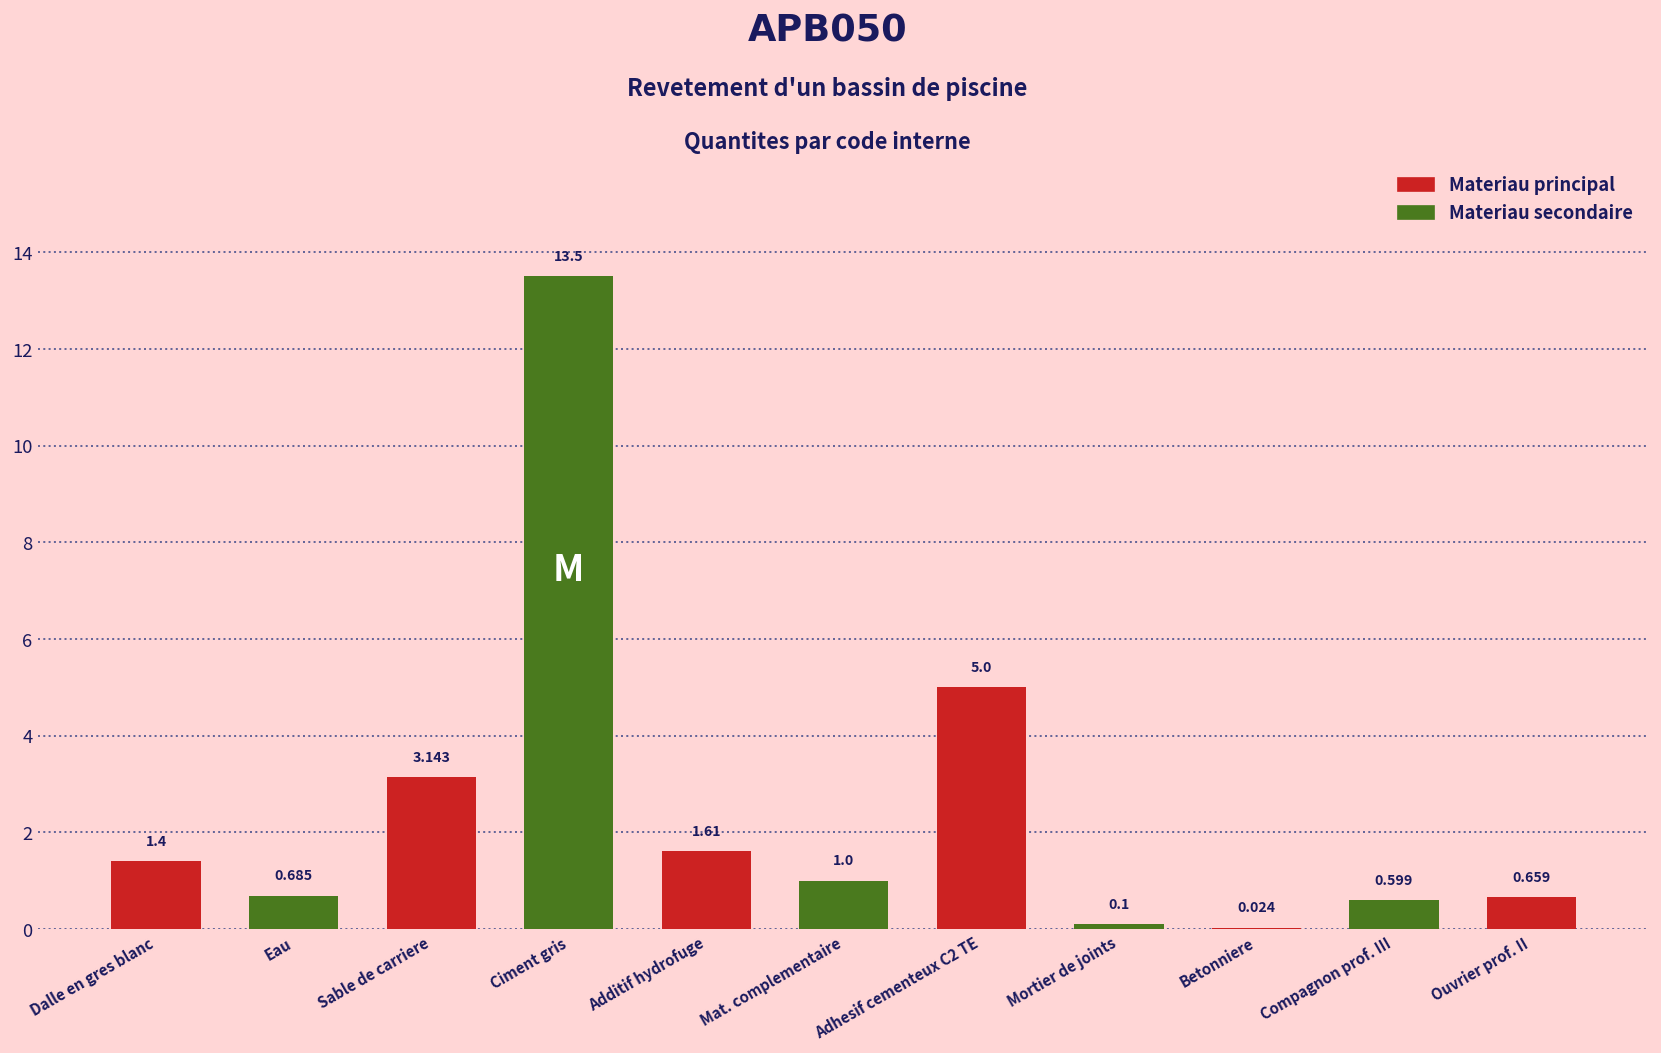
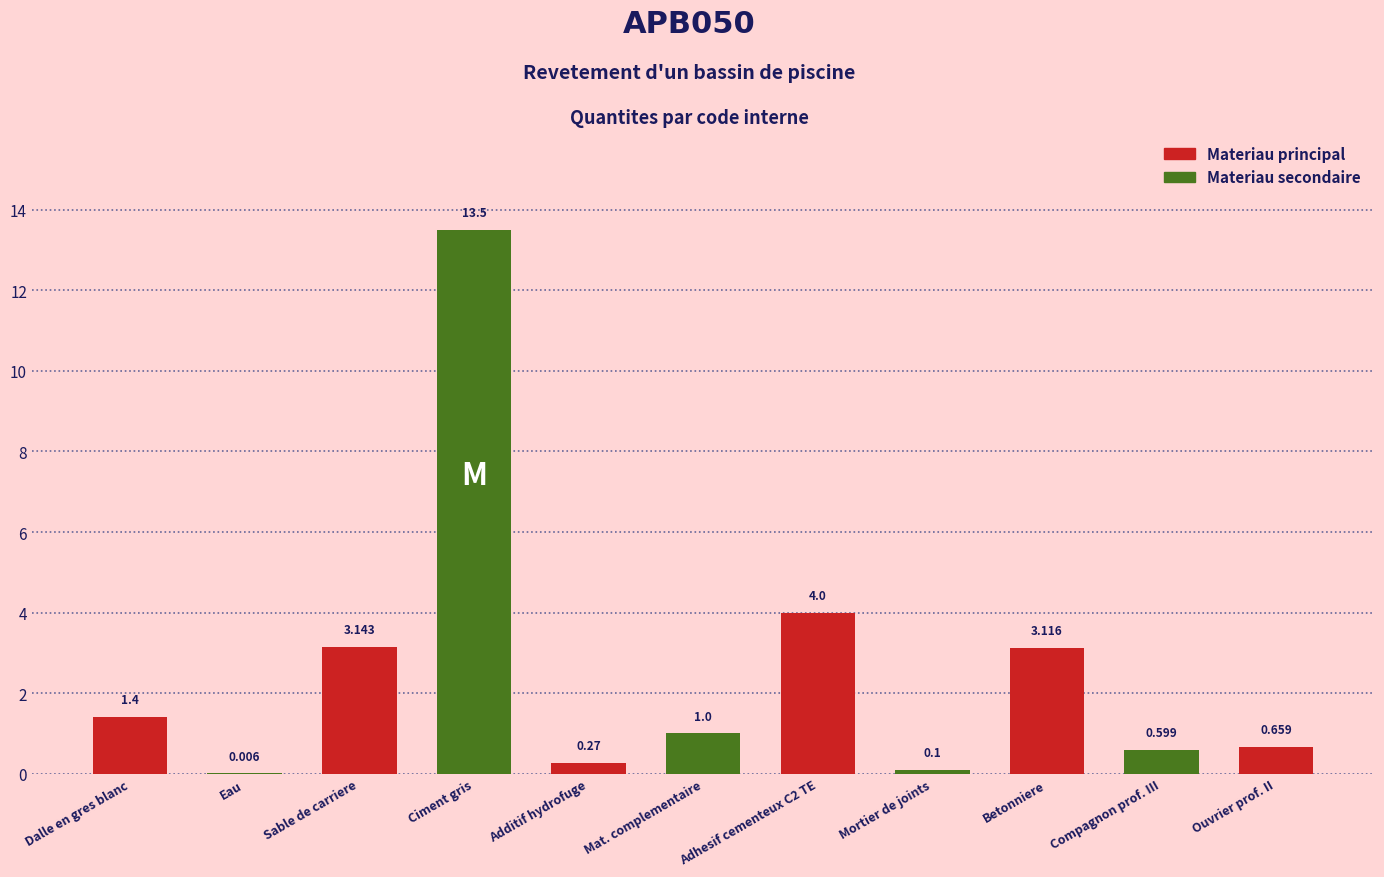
  {
    "Materiau principal": {
      "Dalle en gres blanc": 1.4,
      "Sable de carriere": 3.143,
-     "Additif hydrofuge": 1.61,
-     "Adhesif cementeux C2 TE": 5.0,
-     "Betonniere": 0.024,
+     "Additif hydrofuge": 0.27,
+     "Adhesif cementeux C2 TE": 4.0,
+     "Betonniere": 3.116,
      "Ouvrier prof. II": 0.659
    },
    "Materiau secondaire": {
-     "Eau": 0.685,
+     "Eau": 0.006,
      "Ciment gris": 13.5,
      "Mat. complementaire": 1.0,
      "Mortier de joints": 0.1,
      "Compagnon prof. III": 0.599
    }
  }
